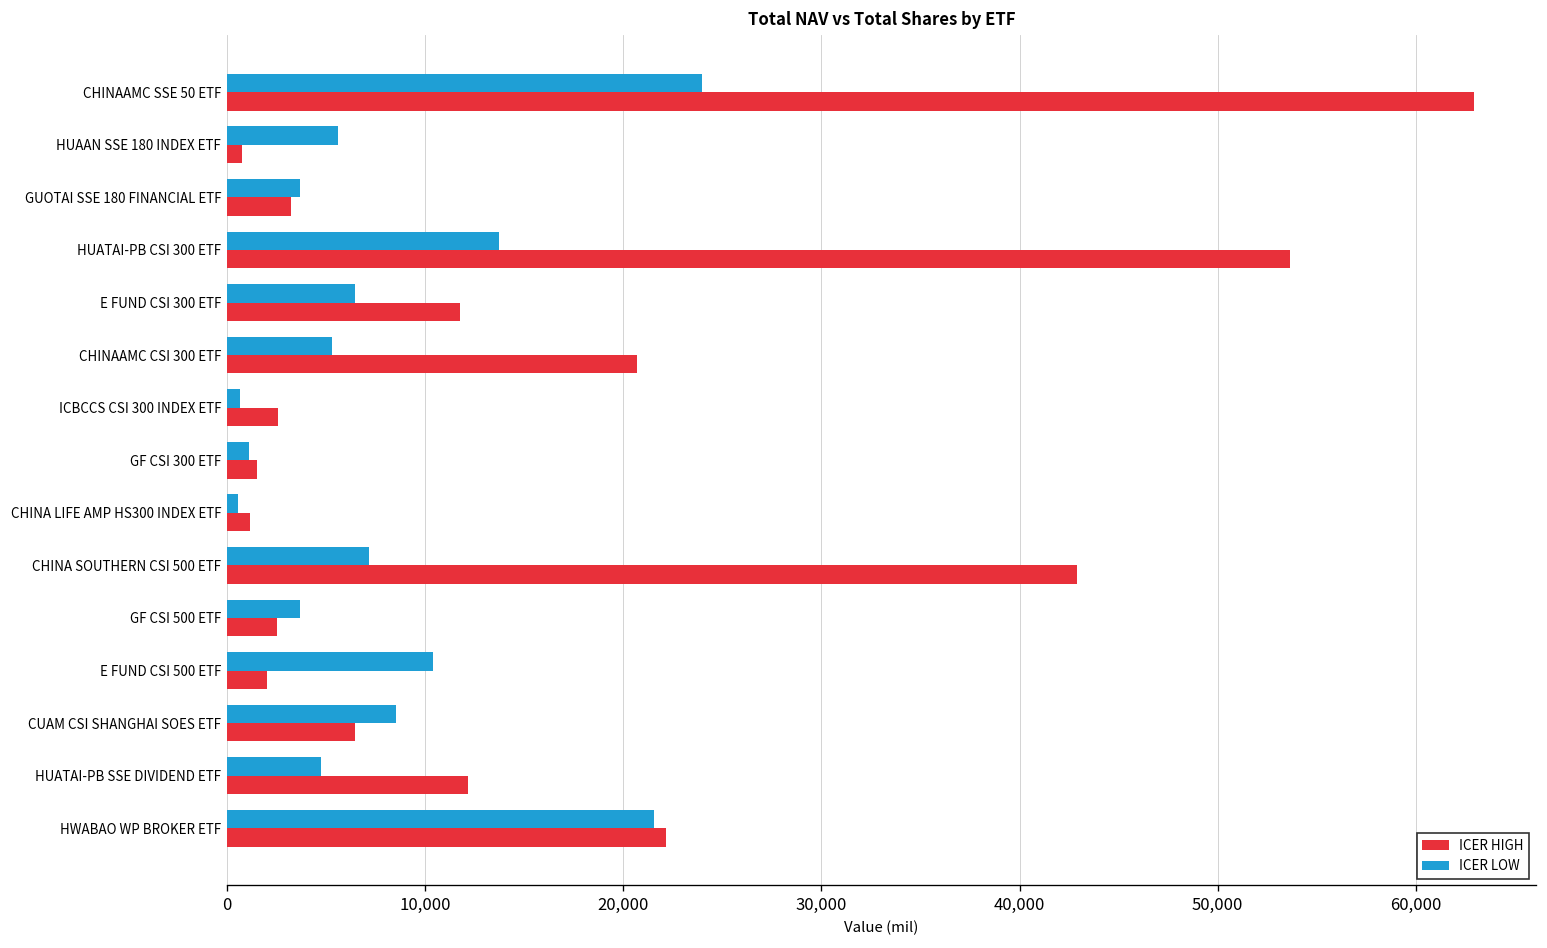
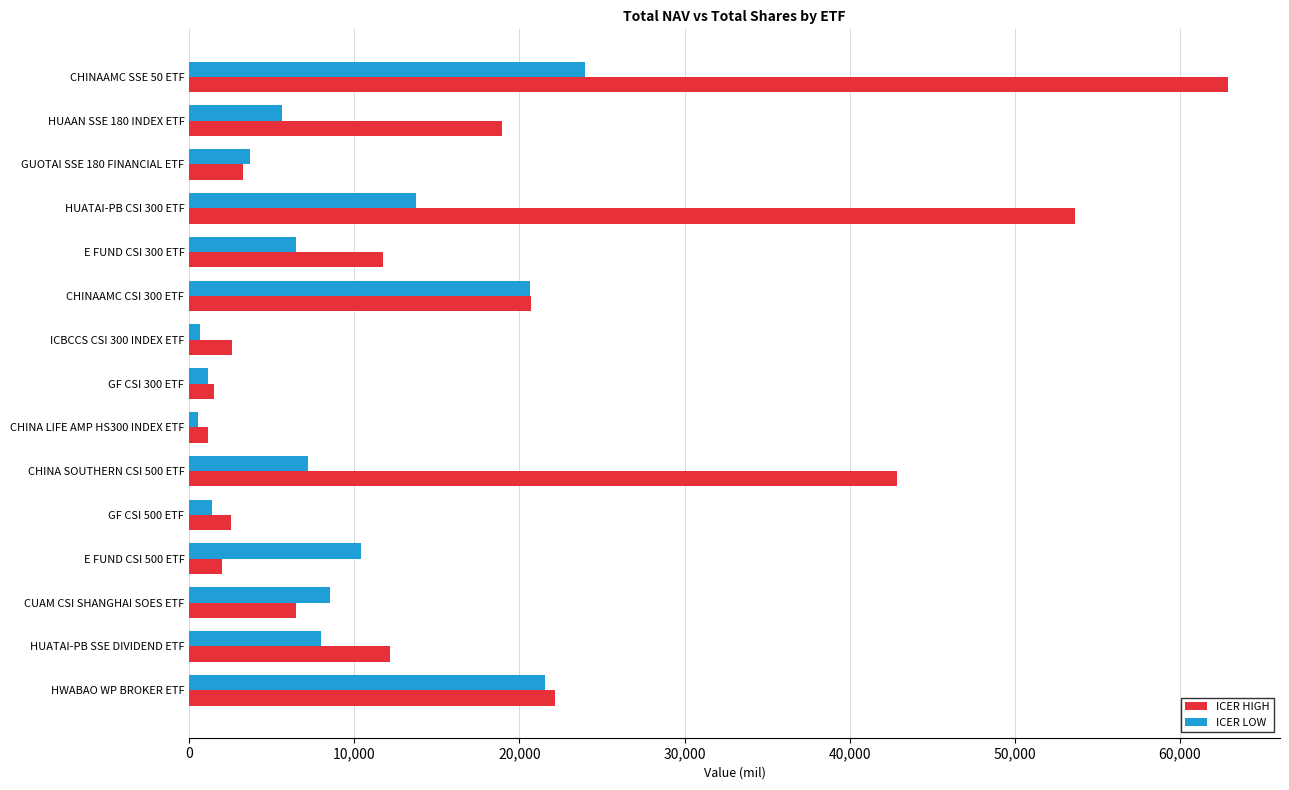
  {
    "ICER HIGH": {
      "CHINAAMC SSE 50 ETF": "62,900",
-     "HUAAN SSE 180 INDEX ETF": "800",
+     "HUAAN SSE 180 INDEX ETF": "18,900",
      "GUOTAI SSE 180 FINANCIAL ETF": "3,200",
      "HUATAI-PB CSI 300 ETF": "53,700",
      "E FUND CSI 300 ETF": "11,800",
      "CHINAAMC CSI 300 ETF": "20,700",
      "ICBCCS CSI 300 INDEX ETF": "2,600",
      "GF CSI 300 ETF": "1,500",
      "CHINA LIFE AMP HS300 INDEX ETF": "1,200",
      "CHINA SOUTHERN CSI 500 ETF": "42,900",
      "GF CSI 500 ETF": "2,500",
      "E FUND CSI 500 ETF": "2,000",
      "CUAM CSI SHANGHAI SOES ETF": "6,400",
      "HUATAI-PB SSE DIVIDEND ETF": "12,100",
      "HWABAO WP BROKER ETF": "22,200"
    },
    "ICER LOW": {
      "CHINAAMC SSE 50 ETF": "24,000",
      "HUAAN SSE 180 INDEX ETF": "5,600",
      "GUOTAI SSE 180 FINANCIAL ETF": "3,700",
      "HUATAI-PB CSI 300 ETF": "13,700",
      "E FUND CSI 300 ETF": "6,400",
-     "CHINAAMC CSI 300 ETF": "5,300",
+     "CHINAAMC CSI 300 ETF": "20,600",
      "ICBCCS CSI 300 INDEX ETF": "600",
      "GF CSI 300 ETF": "1,100",
      "CHINA LIFE AMP HS300 INDEX ETF": "600",
      "CHINA SOUTHERN CSI 500 ETF": "7,200",
-     "GF CSI 500 ETF": "3,700",
+     "GF CSI 500 ETF": "1,400",
      "E FUND CSI 500 ETF": "10,400",
      "CUAM CSI SHANGHAI SOES ETF": "8,500",
-     "HUATAI-PB SSE DIVIDEND ETF": "4,700",
+     "HUATAI-PB SSE DIVIDEND ETF": "8,000",
      "HWABAO WP BROKER ETF": "21,500"
    }
  }
